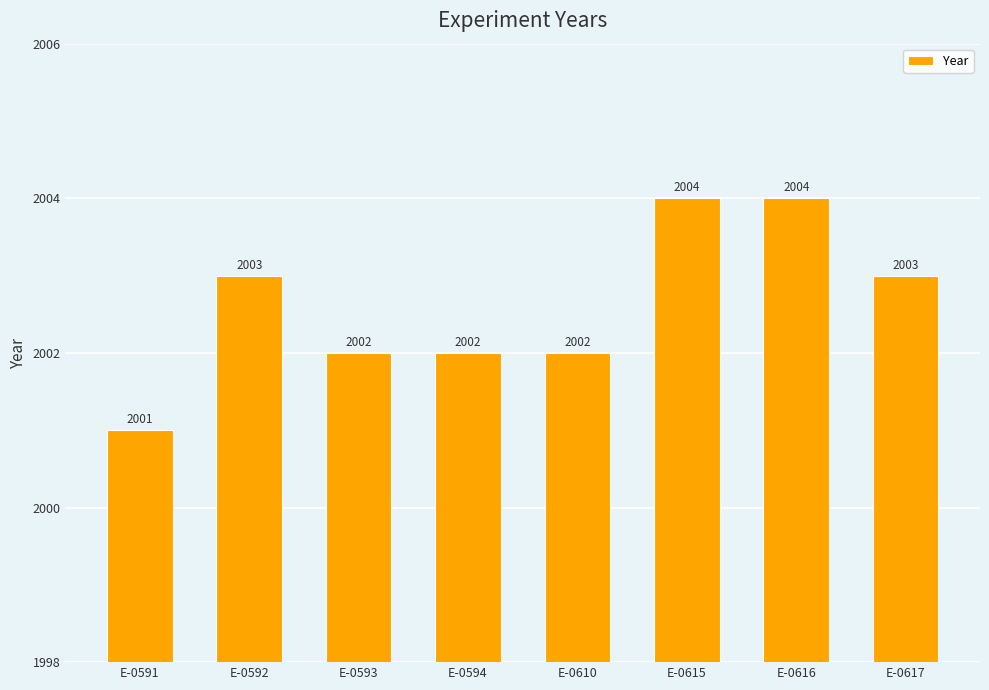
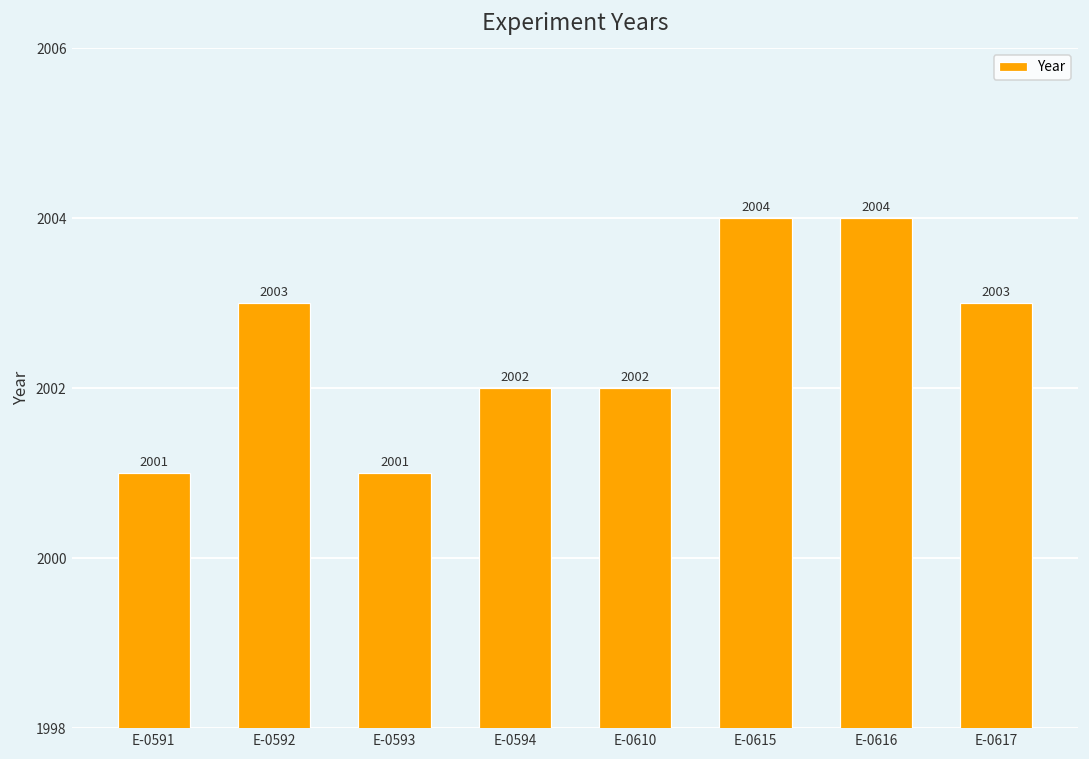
  {
    "E-0591": 2001,
    "E-0592": 2003,
-   "E-0593": 2002,
+   "E-0593": 2001,
    "E-0594": 2002,
    "E-0610": 2002,
    "E-0615": 2004,
    "E-0616": 2004,
    "E-0617": 2003
  }
